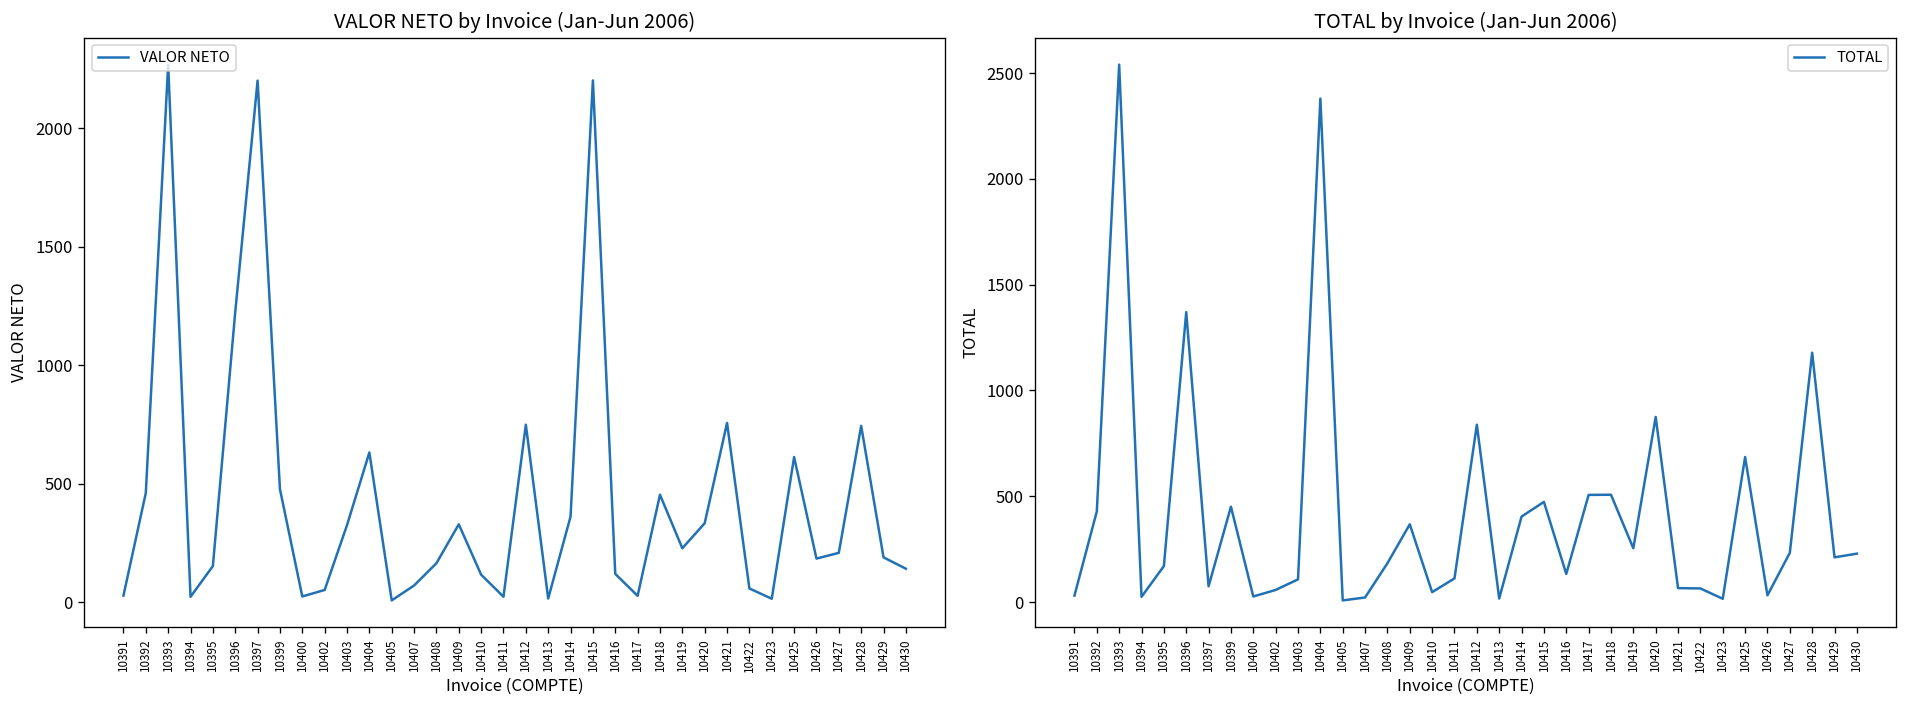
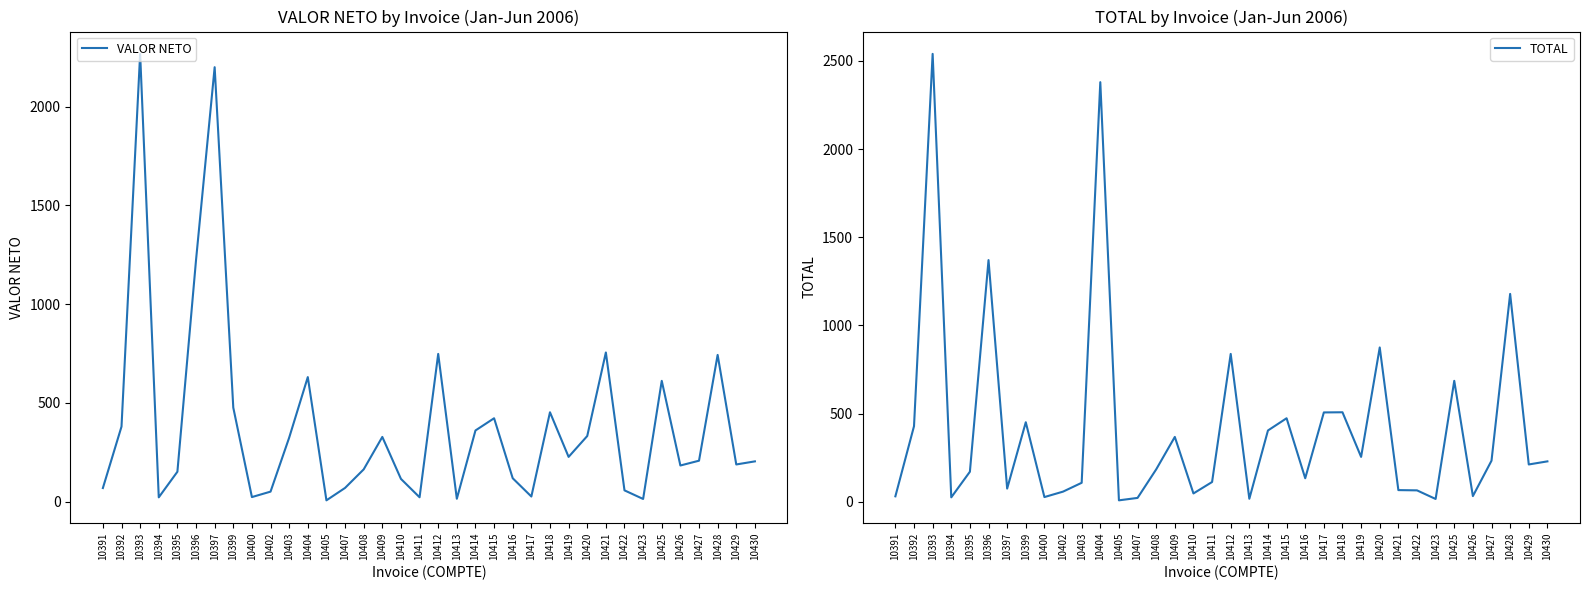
  {
    "VALOR NETO by Invoice (Jan-Jun 2006)": {
-     "10391": 30,
-     "10392": 460,
+     "10391": 70,
+     "10392": 380,
      "10394": 20,
      "10395": 150,
      "10396": 1220,
      "10397": 2200,
      "10399": 480,
      "10400": 20,
      "10402": 50,
      "10403": 320,
      "10404": 630,
      "10405": 10,
      "10407": 70,
      "10408": 160,
      "10409": 330,
      "10410": 120,
      "10411": 20,
      "10412": 750,
      "10413": 10,
      "10414": 360,
-     "10415": 2200,
+     "10415": 420,
      "10416": 120,
      "10417": 30,
      "10418": 450,
      "10419": 230,
      "10420": 330,
      "10421": 760,
      "10422": 60,
      "10423": 10,
      "10425": 610,
      "10426": 180,
      "10427": 210,
      "10428": 740,
      "10429": 190,
-     "10430": 140
+     "10430": 200
    },
    "TOTAL by Invoice (Jan-Jun 2006)": {
      "10391": 30,
      "10392": 430,
      "10393": 2540,
      "10394": 20,
      "10395": 170,
      "10396": 1370,
      "10397": 70,
      "10399": 450,
      "10400": 30,
      "10402": 60,
      "10403": 110,
      "10404": 2380,
      "10405": 10,
      "10407": 20,
      "10408": 180,
      "10409": 370,
      "10410": 50,
      "10411": 110,
      "10412": 840,
      "10413": 20,
      "10414": 400,
      "10415": 470,
      "10416": 130,
      "10417": 510,
      "10418": 510,
      "10419": 250,
      "10420": 870,
      "10421": 70,
      "10422": 60,
      "10423": 20,
      "10425": 690,
      "10426": 30,
      "10427": 230,
      "10428": 1180,
      "10429": 210,
      "10430": 230
    }
  }
